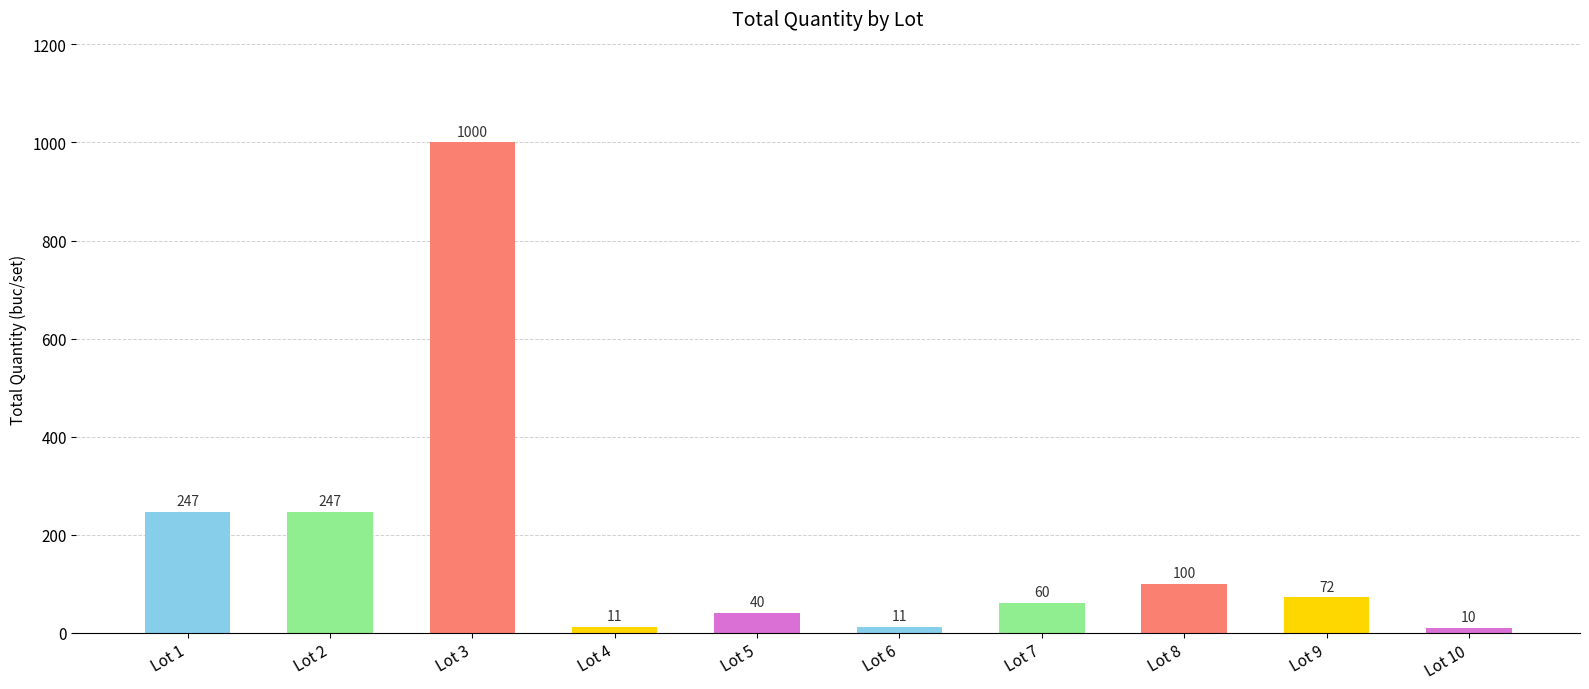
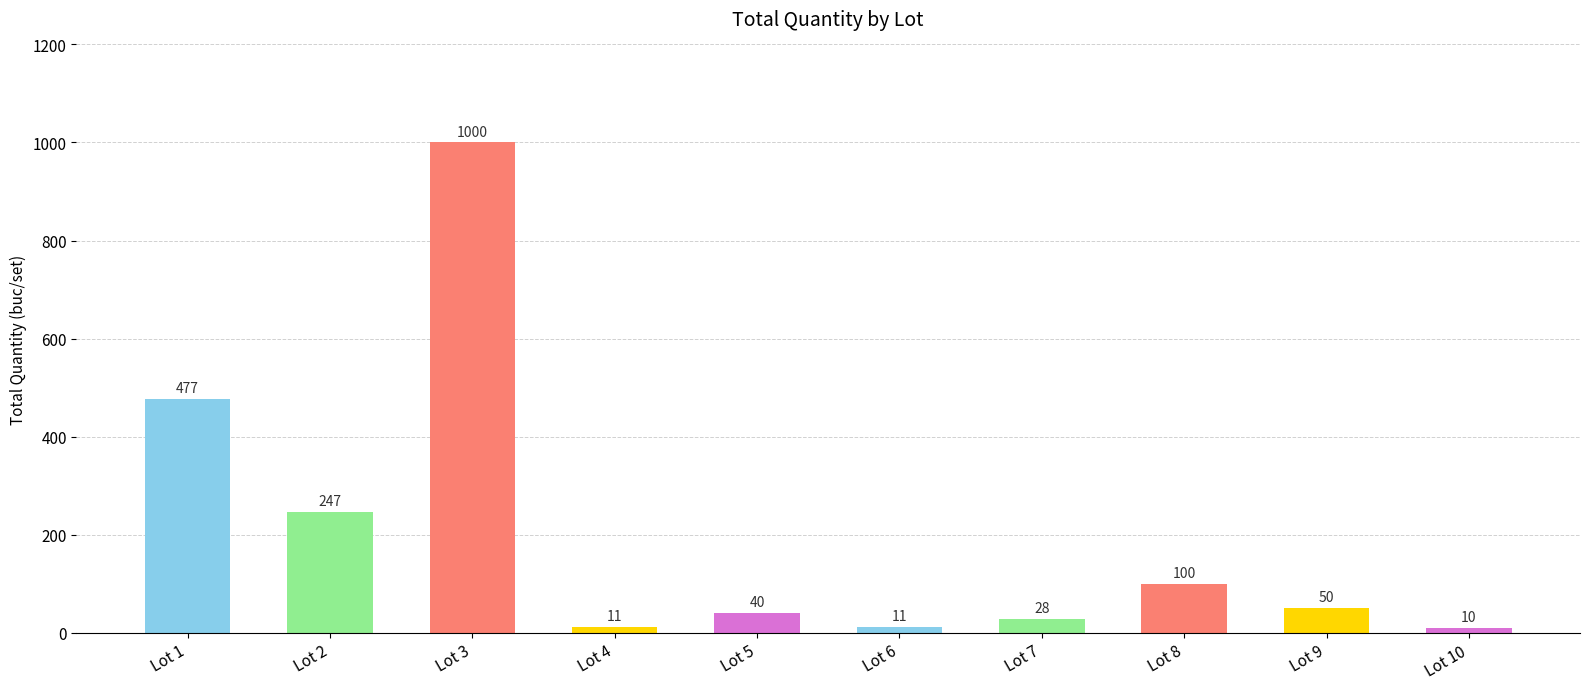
  {
-   "Lot 1": 247,
+   "Lot 1": 477,
    "Lot 2": 247,
    "Lot 3": 1000,
    "Lot 4": 11,
    "Lot 5": 40,
    "Lot 6": 11,
-   "Lot 7": 60,
+   "Lot 7": 28,
    "Lot 8": 100,
-   "Lot 9": 72,
+   "Lot 9": 50,
    "Lot 10": 10
  }
